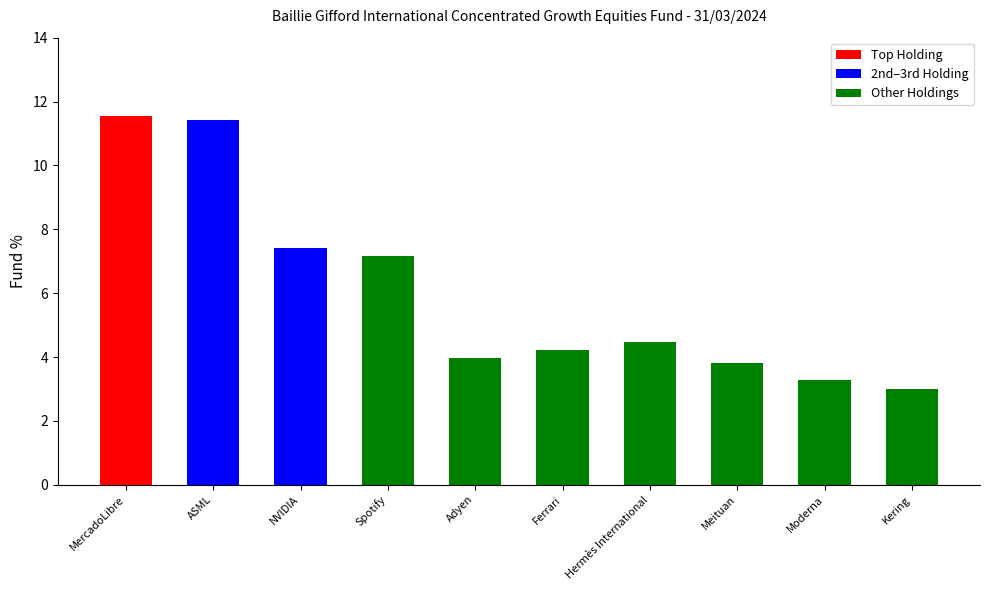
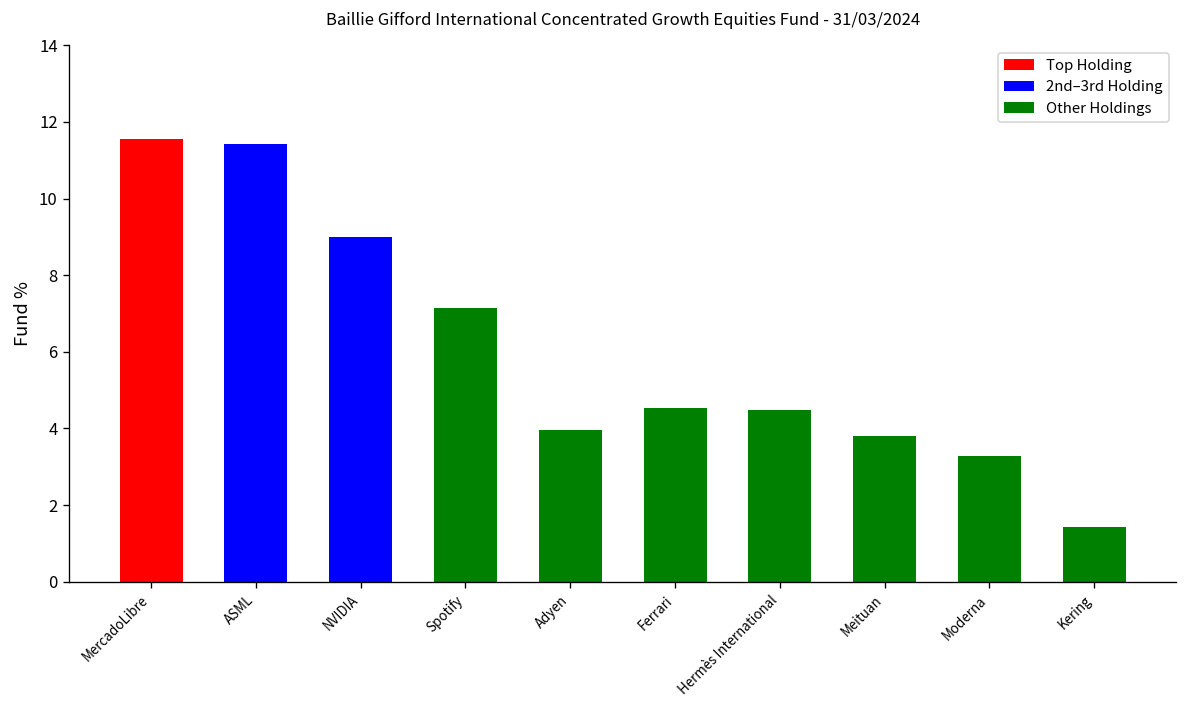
  {
    "MercadoLibre": 11.6,
    "ASML": 11.4,
-   "NVIDIA": 7.4,
+   "NVIDIA": 9.0,
    "Spotify": 7.2,
    "Adyen": 4.0,
-   "Ferrari": 4.2,
+   "Ferrari": 4.5,
    "Hermès International": 4.5,
    "Meituan": 3.8,
    "Moderna": 3.3,
-   "Kering": 3.0
+   "Kering": 1.4
  }
